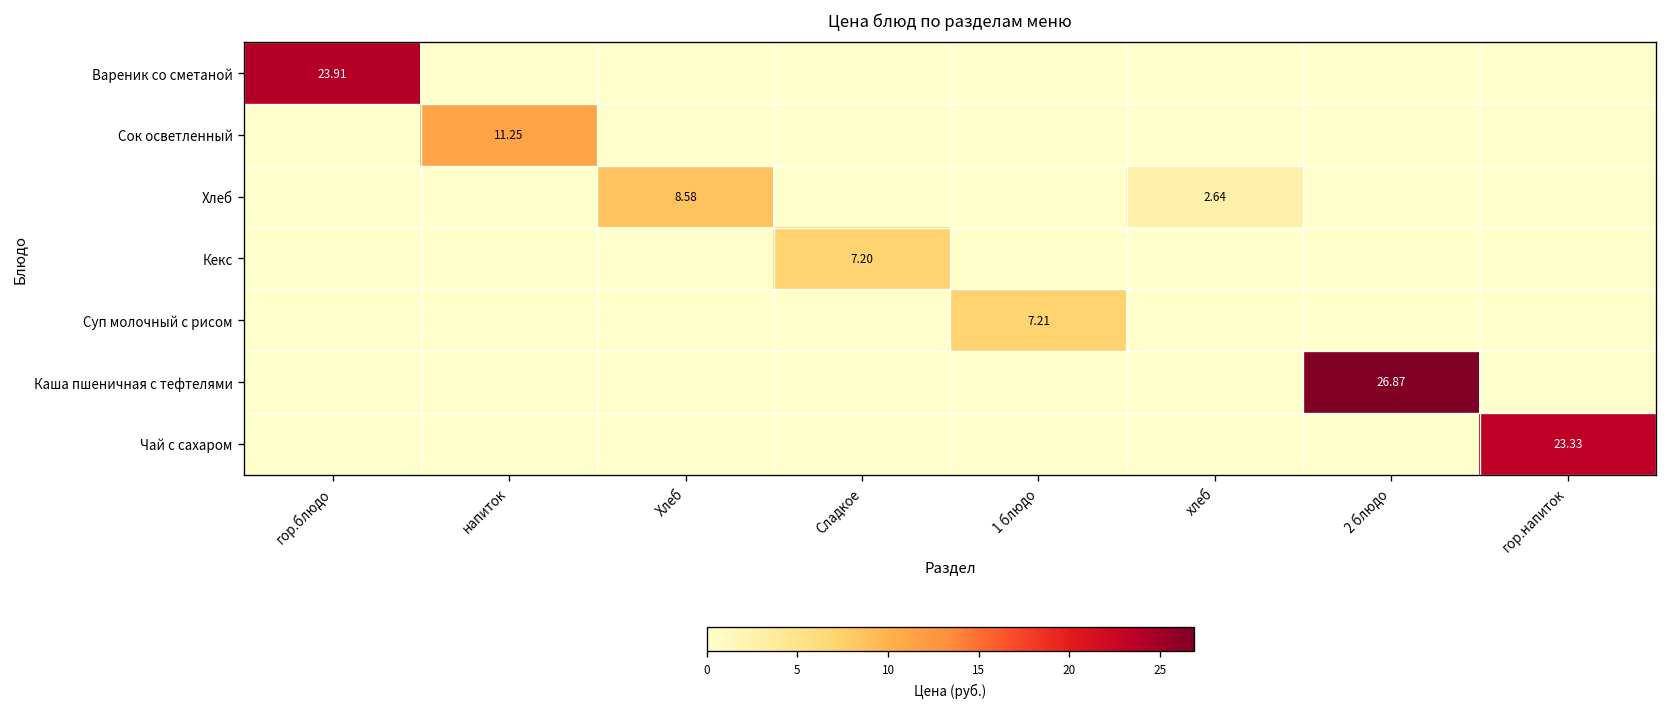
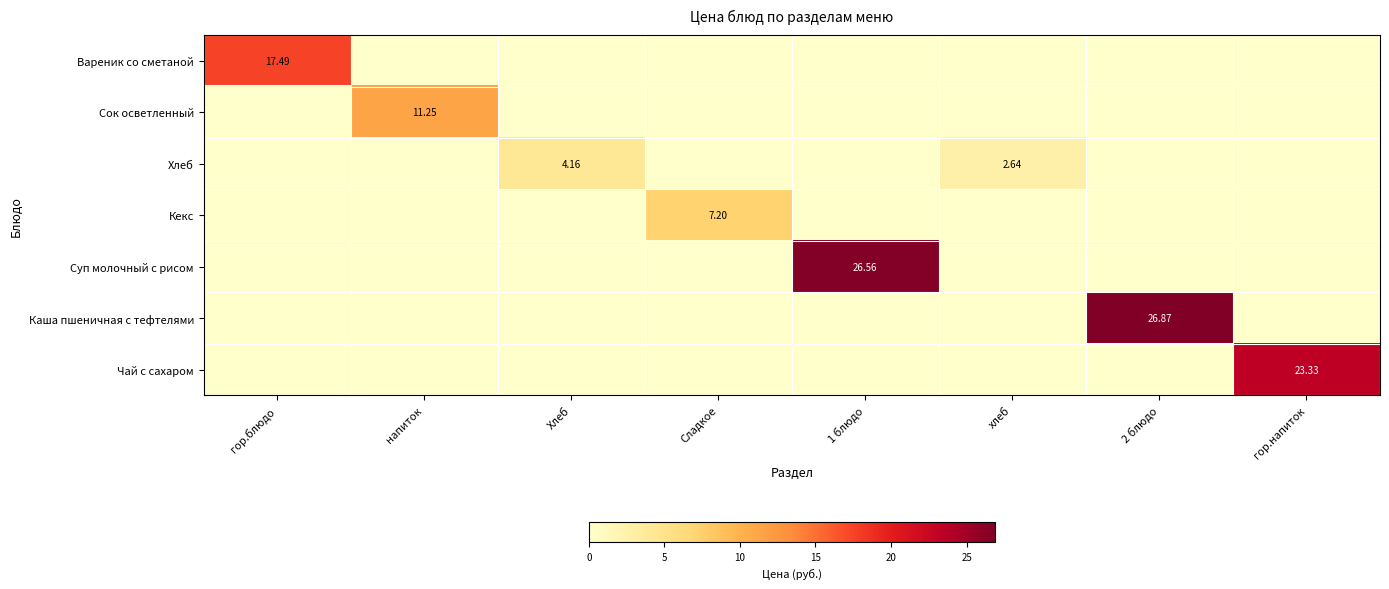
  {
    "Вареник со сметаной": {
-     "гор.блюдо": 23.91
+     "гор.блюдо": 17.49
    },
    "Сок осветленный": {
      "напиток": 11.25
    },
    "Хлеб": {
-     "Хлеб": 8.58,
+     "Хлеб": 4.16,
      "хлеб": 2.64
    },
    "Кекс": {
      "Сладкое": 7.20
    },
    "Суп молочный с рисом": {
-     "1 блюдо": 7.21
+     "1 блюдо": 26.56
    },
    "Каша пшеничная с тефтелями": {
      "2 блюдо": 26.87
    },
    "Чай с сахаром": {
      "гор.напиток": 23.33
    }
  }
